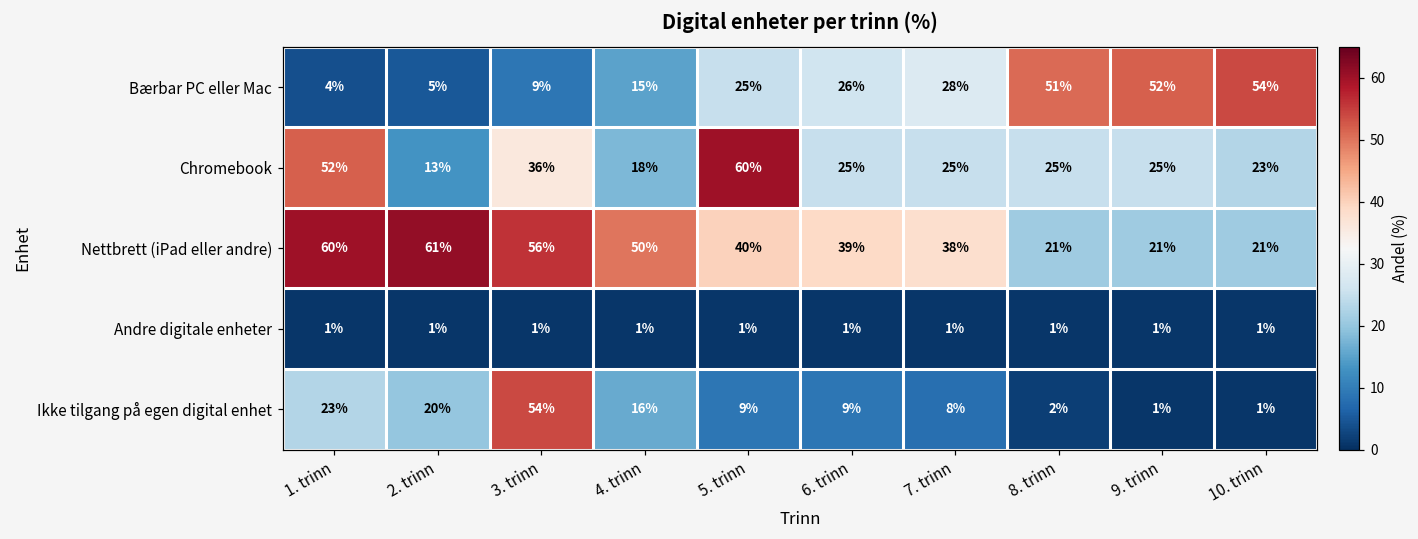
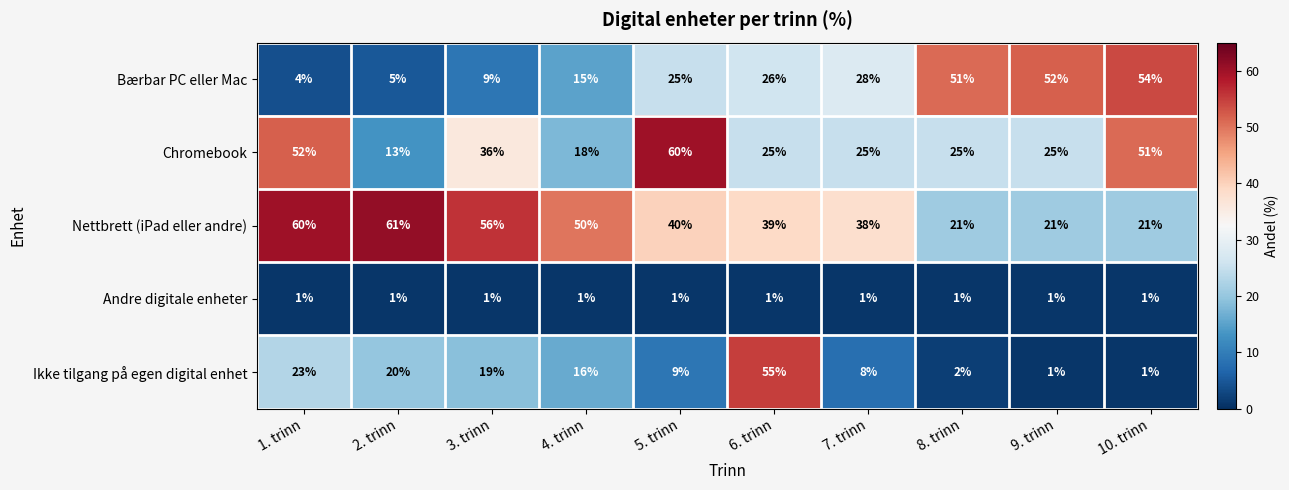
  {
    "Bærbar PC eller Mac": {
      "1. trinn": "4%",
      "2. trinn": "5%",
      "3. trinn": "9%",
      "4. trinn": "15%",
      "5. trinn": "25%",
      "6. trinn": "26%",
      "7. trinn": "28%",
      "8. trinn": "51%",
      "9. trinn": "52%",
      "10. trinn": "54%"
    },
    "Chromebook": {
      "1. trinn": "52%",
      "2. trinn": "13%",
      "3. trinn": "36%",
      "4. trinn": "18%",
      "5. trinn": "60%",
      "6. trinn": "25%",
      "7. trinn": "25%",
      "8. trinn": "25%",
      "9. trinn": "25%",
-     "10. trinn": "23%"
+     "10. trinn": "51%"
    },
    "Nettbrett (iPad eller andre)": {
      "1. trinn": "60%",
      "2. trinn": "61%",
      "3. trinn": "56%",
      "4. trinn": "50%",
      "5. trinn": "40%",
      "6. trinn": "39%",
      "7. trinn": "38%",
      "8. trinn": "21%",
      "9. trinn": "21%",
      "10. trinn": "21%"
    },
    "Andre digitale enheter": {
      "1. trinn": "1%",
      "2. trinn": "1%",
      "3. trinn": "1%",
      "4. trinn": "1%",
      "5. trinn": "1%",
      "6. trinn": "1%",
      "7. trinn": "1%",
      "8. trinn": "1%",
      "9. trinn": "1%",
      "10. trinn": "1%"
    },
    "Ikke tilgang på egen digital enhet": {
      "1. trinn": "23%",
      "2. trinn": "20%",
-     "3. trinn": "54%",
+     "3. trinn": "19%",
      "4. trinn": "16%",
      "5. trinn": "9%",
-     "6. trinn": "9%",
+     "6. trinn": "55%",
      "7. trinn": "8%",
      "8. trinn": "2%",
      "9. trinn": "1%",
      "10. trinn": "1%"
    }
  }
